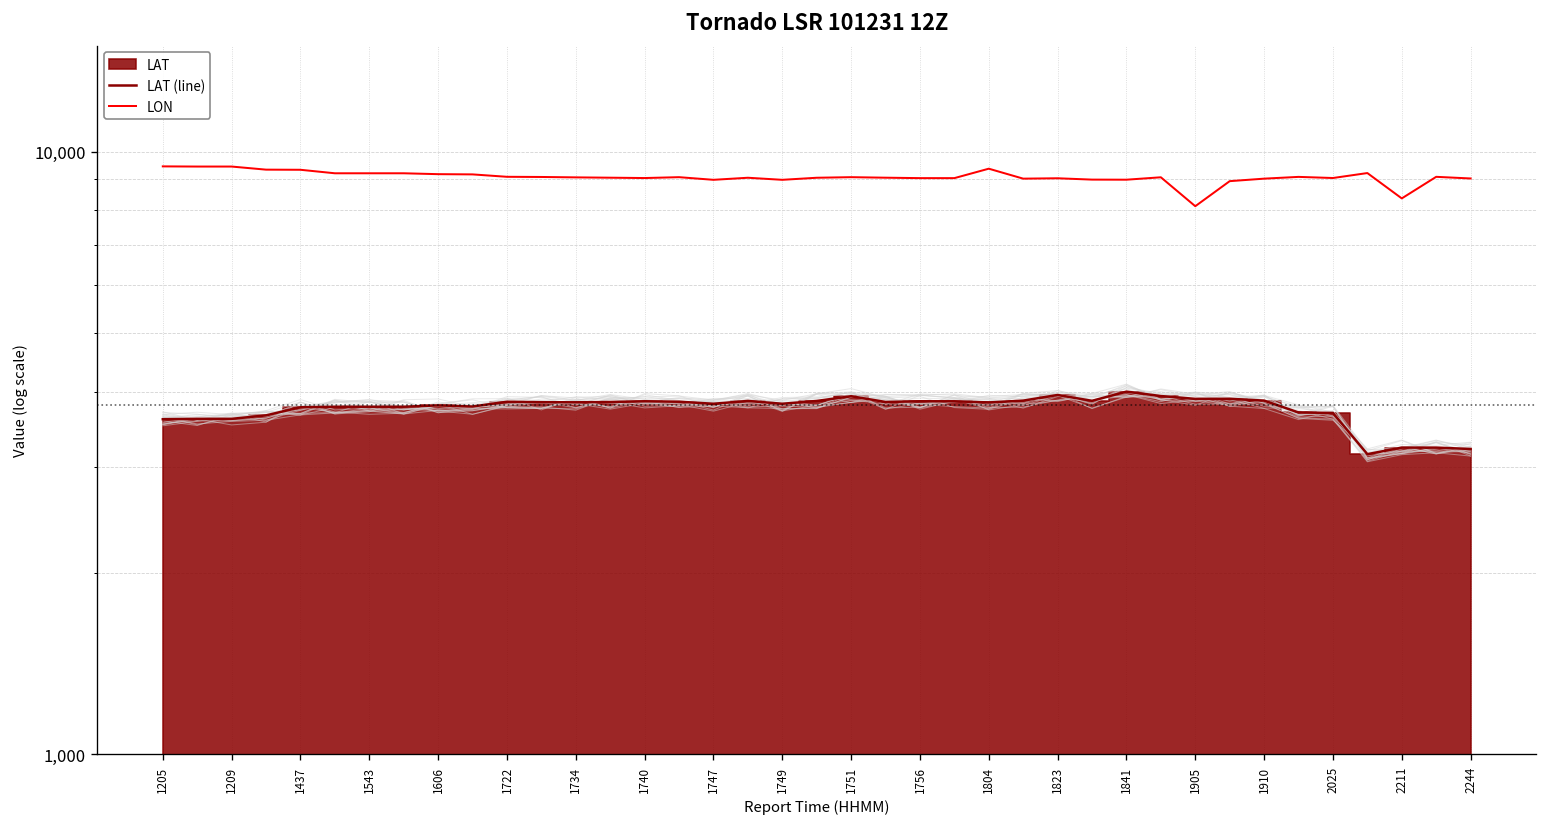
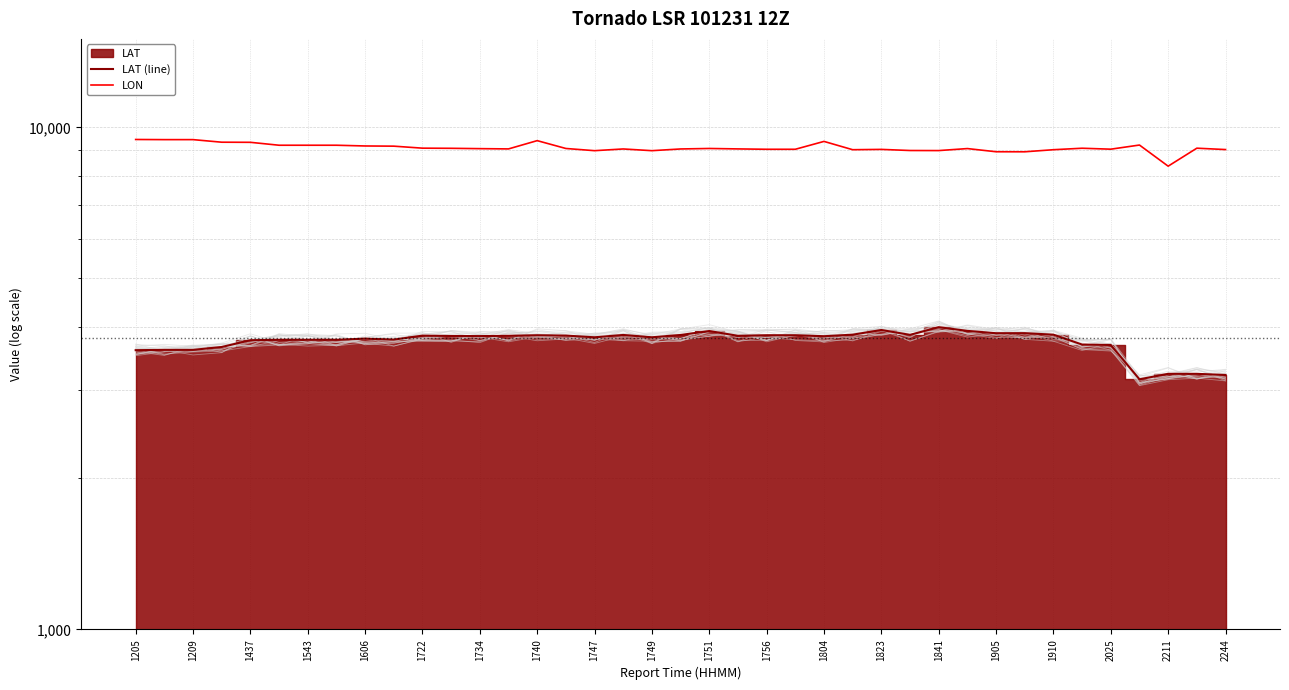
  {
    "LON": {
      "1205": "9,500",
      "1209": "9,500",
      "1437": "9,300",
      "1543": "9,200",
      "1606": "9,200",
      "1722": "9,100",
      "1734": "9,100",
-     "1740": "9,000",
+     "1740": "9,400",
      "1747": "9,000",
      "1749": "9,000",
      "1751": "9,100",
      "1756": "9,000",
      "1804": "9,400",
      "1823": "9,000",
      "1841": "9,000",
-     "1905": "8,100",
+     "1905": "8,900",
      "1910": "9,000",
      "2025": "9,000",
      "2211": "8,400",
      "2244": "9,000"
    }
  }
